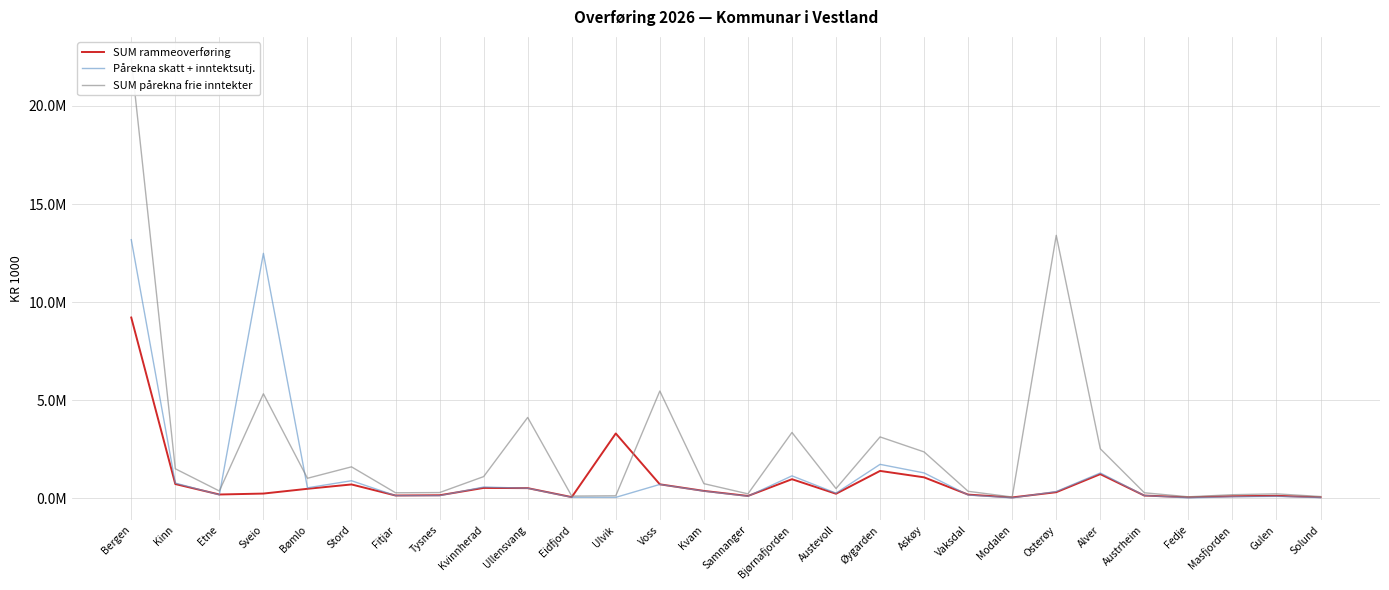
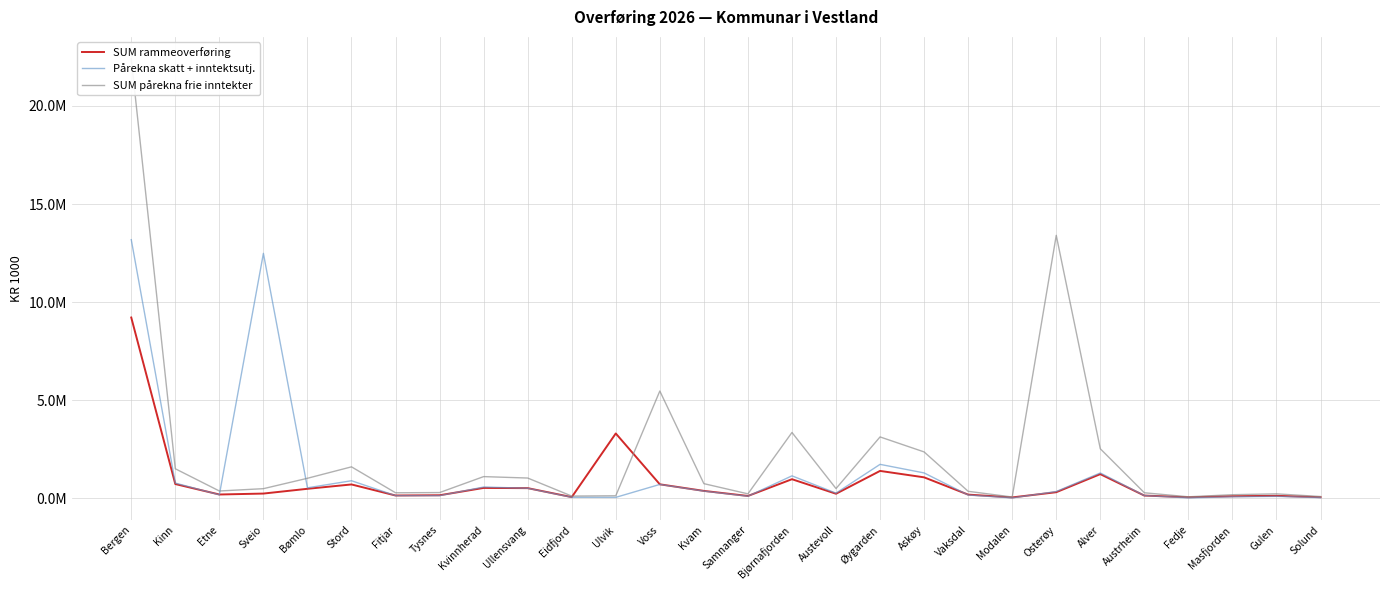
  {
    "SUM rammeoverføring": {
      "Bergen": 9200000,
      "Sveio": 200000,
      "Stord": 700000,
      "Ulvik": 3300000,
      "Bjørnafjorden": 1000000,
      "Øygarden": 1400000,
      "Askøy": 1100000
    },
    "Pårekna skatt + inntektsutj.": {
      "Bergen": 13200000,
      "Sveio": 12500000,
      "Stord": 900000,
      "Bjørnafjorden": 1100000,
      "Øygarden": 1700000,
      "Askøy": 1300000
    },
    "SUM pårekna frie inntekter": {
      "Kinn": 1500000,
      "Etne": 400000,
-     "Sveio": 5300000,
+     "Sveio": 500000,
      "Bømlo": 1000000,
      "Stord": 1600000,
      "Fitjar": 300000,
      "Tysnes": 300000,
      "Kvinnherad": 1100000,
-     "Ullensvang": 4100000,
+     "Ullensvang": 1000000,
      "Voss": 5500000,
      "Kvam": 700000,
      "Bjørnafjorden": 3400000,
      "Austevoll": 500000,
      "Øygarden": 3100000,
      "Askøy": 2400000,
      "Vaksdal": 400000,
      "Osterøy": 13400000,
      "Alver": 2500000,
      "Austrheim": 300000
    }
  }
